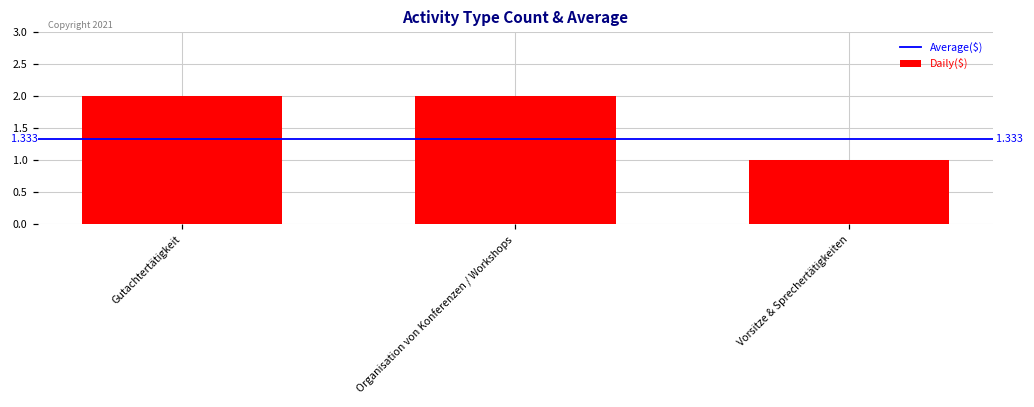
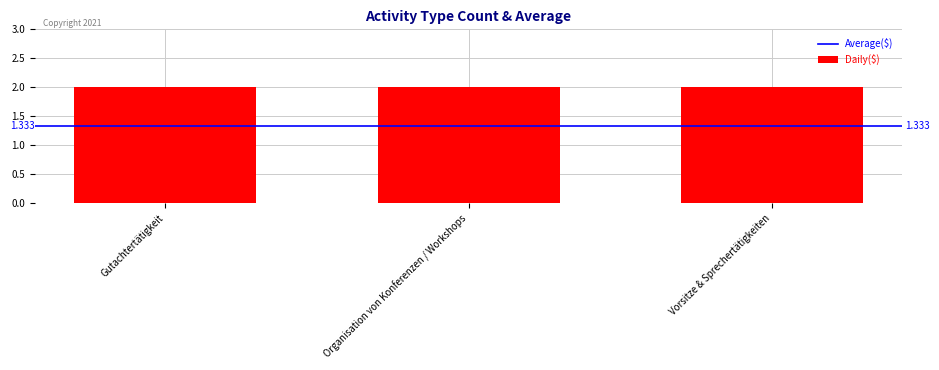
  {
    "Gutachtertätigkeit": 2,
    "Organisation von Konferenzen / Workshops": 2,
-   "Vorsitze & Sprechertätigkeiten": 1
+   "Vorsitze & Sprechertätigkeiten": 2
  }
